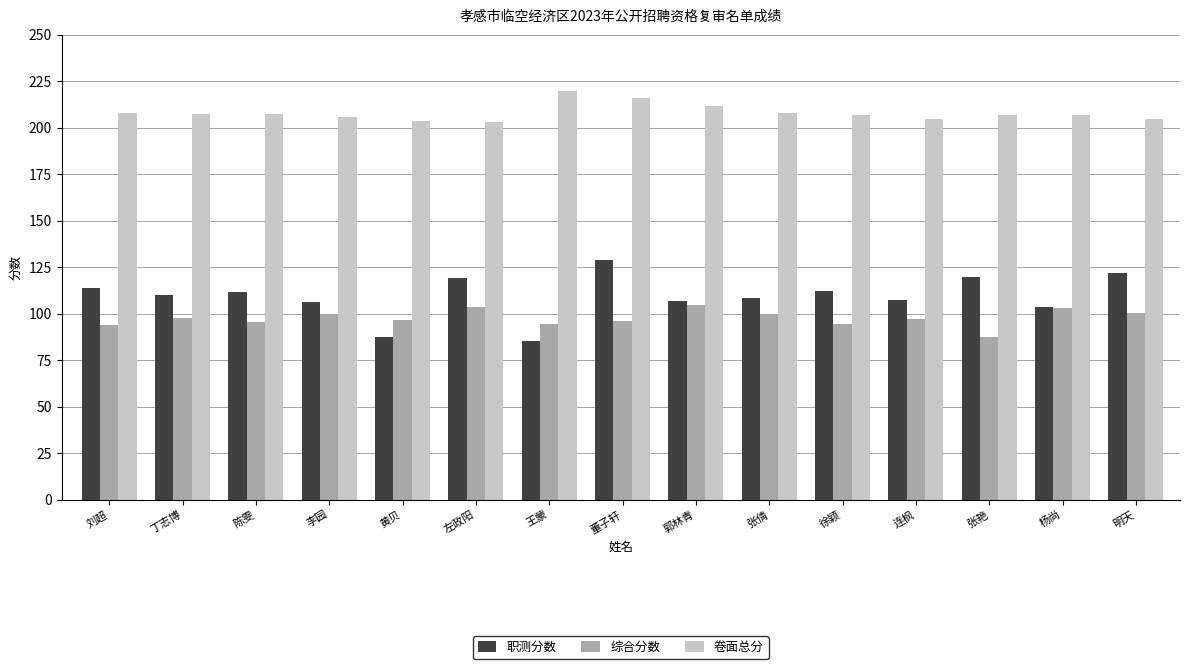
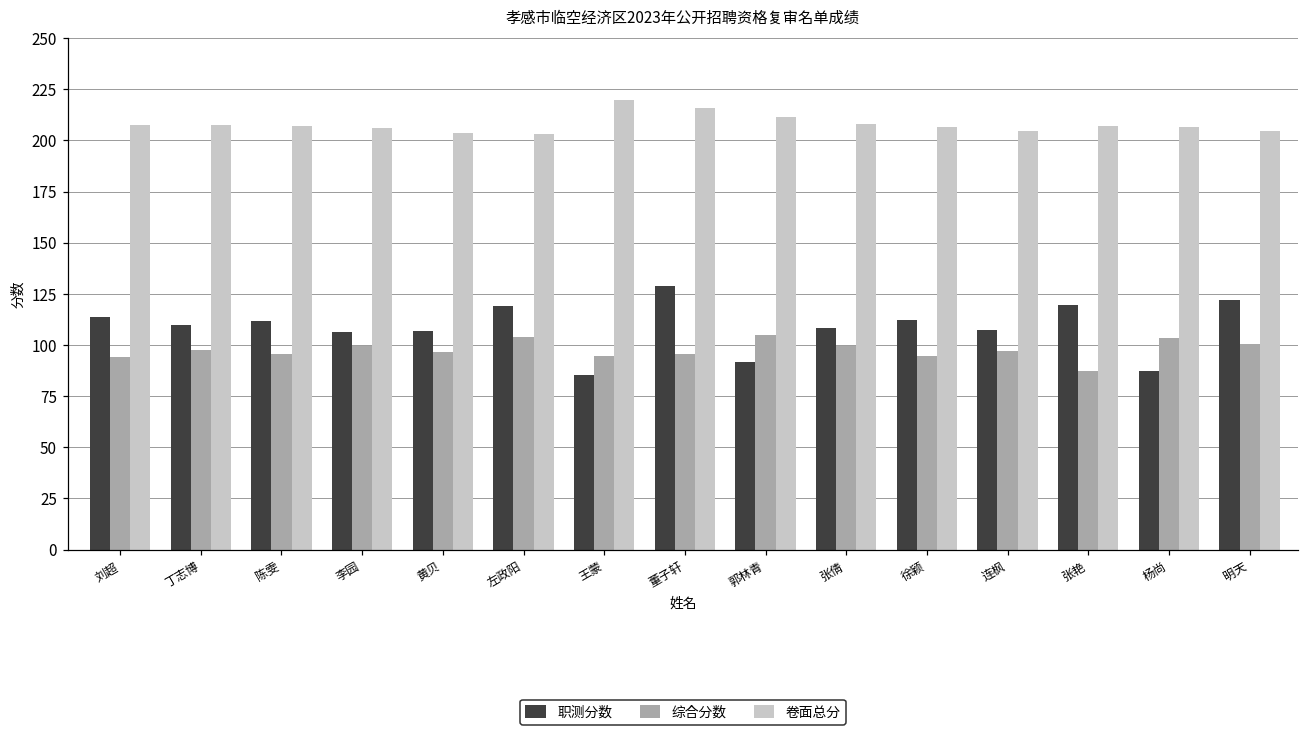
  {
    "职测分数": {
      "刘超": 114,
      "丁志博": 110,
      "陈雯": 112,
      "李园": 106,
-     "黄贝": 88,
+     "黄贝": 107,
      "左政阳": 119,
      "王蒙": 85,
      "董子轩": 129,
-     "郭林青": 107,
+     "郭林青": 92,
      "张倩": 108,
      "徐颖": 112,
      "连枫": 107,
      "张艳": 119,
-     "杨尚": 103,
+     "杨尚": 87,
      "明天": 122
    }
  }
